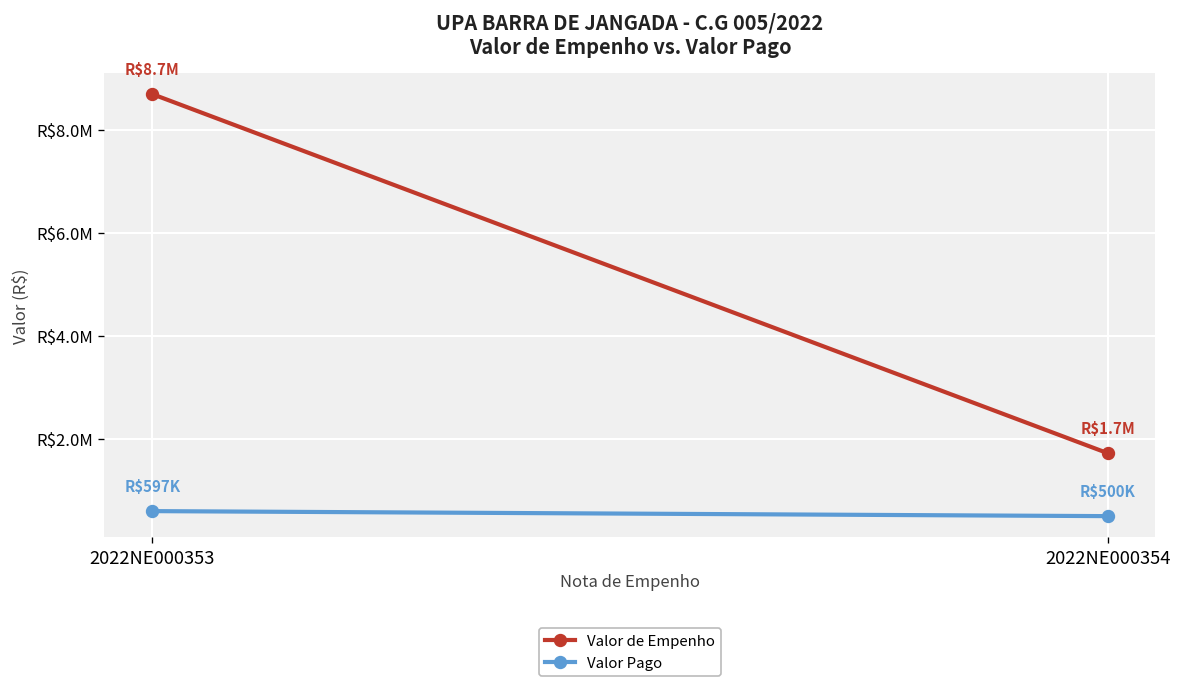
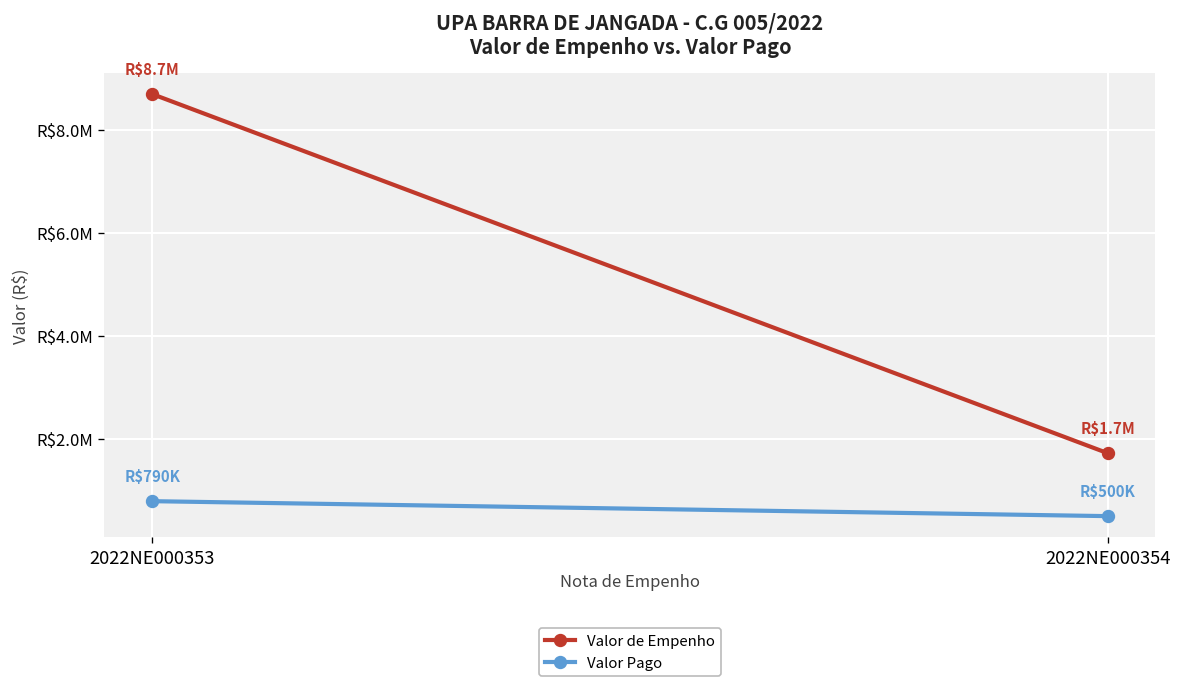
  {
    "Valor de Empenho": {
      "2022NE000353": "$8.7M",
      "2022NE000354": "$1.7M"
    },
    "Valor Pago": {
-     "2022NE000353": "$597K",
+     "2022NE000353": "$790K",
      "2022NE000354": "$500K"
    }
  }
